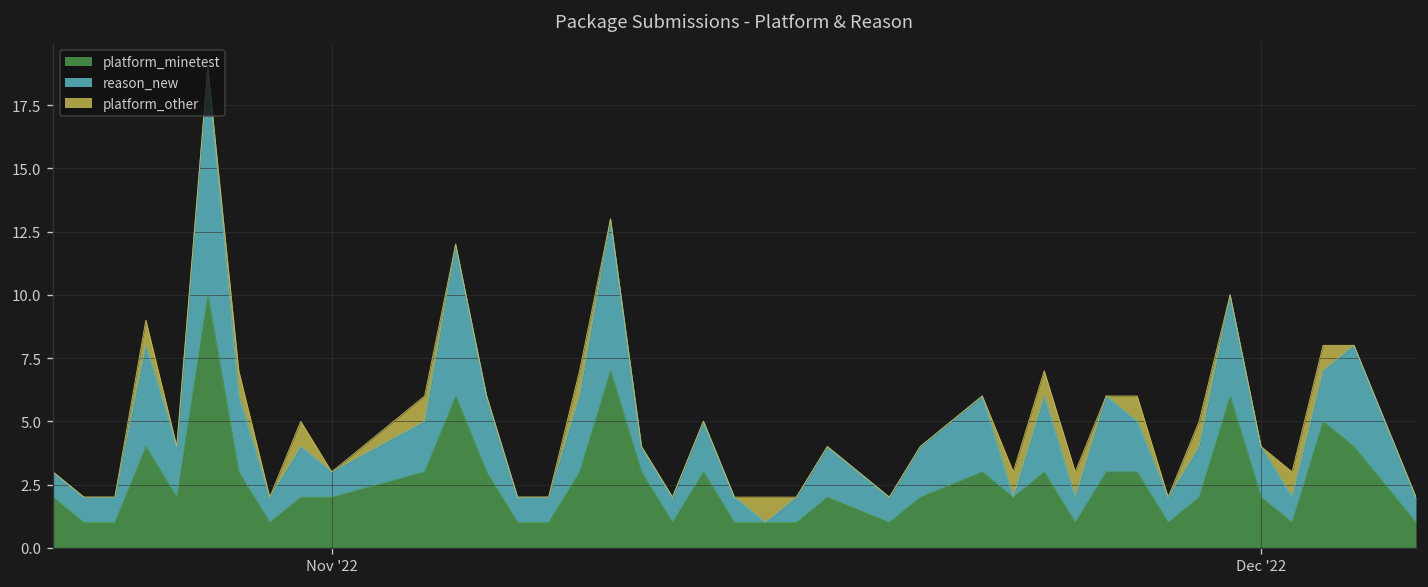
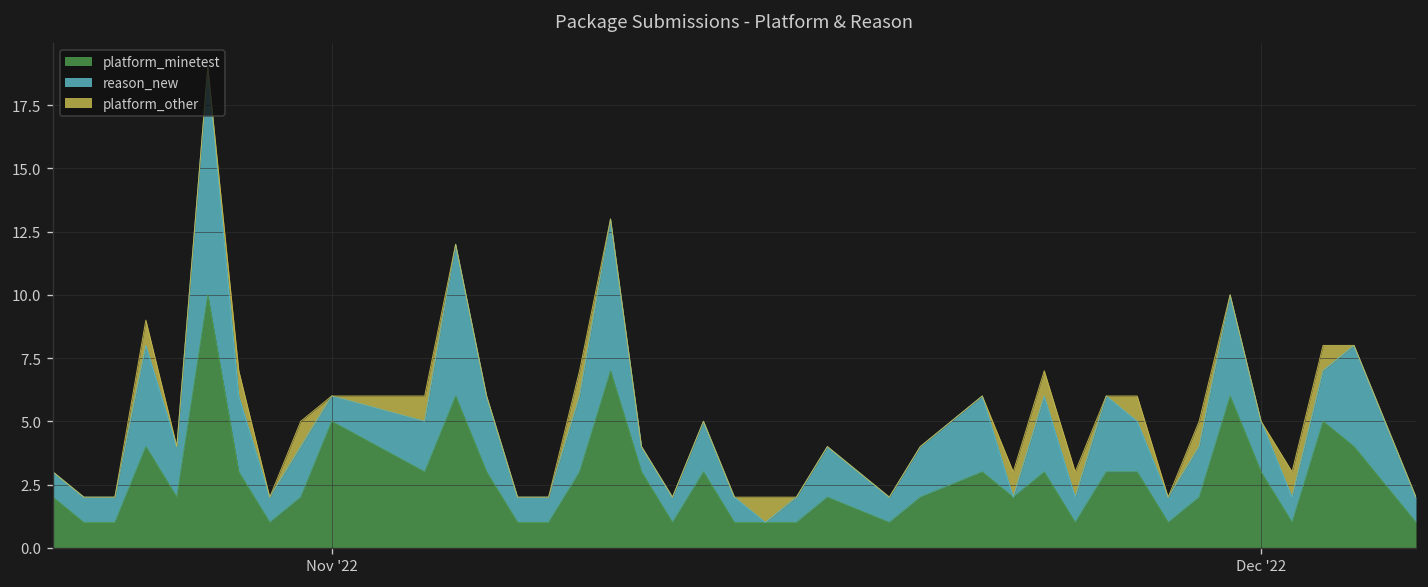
  {
    "platform_minetest": {
-     "Nov '22": 2,
-     "Dec '22": 2
+     "Nov '22": 5,
+     "Dec '22": 3
    }
  }
